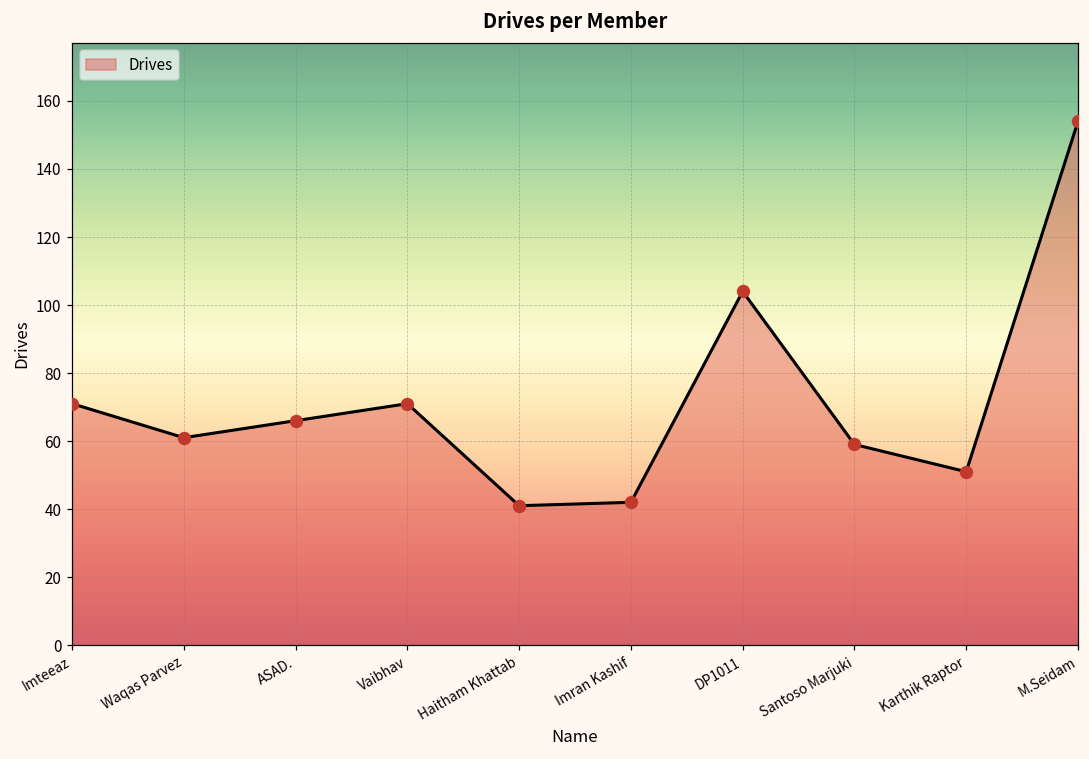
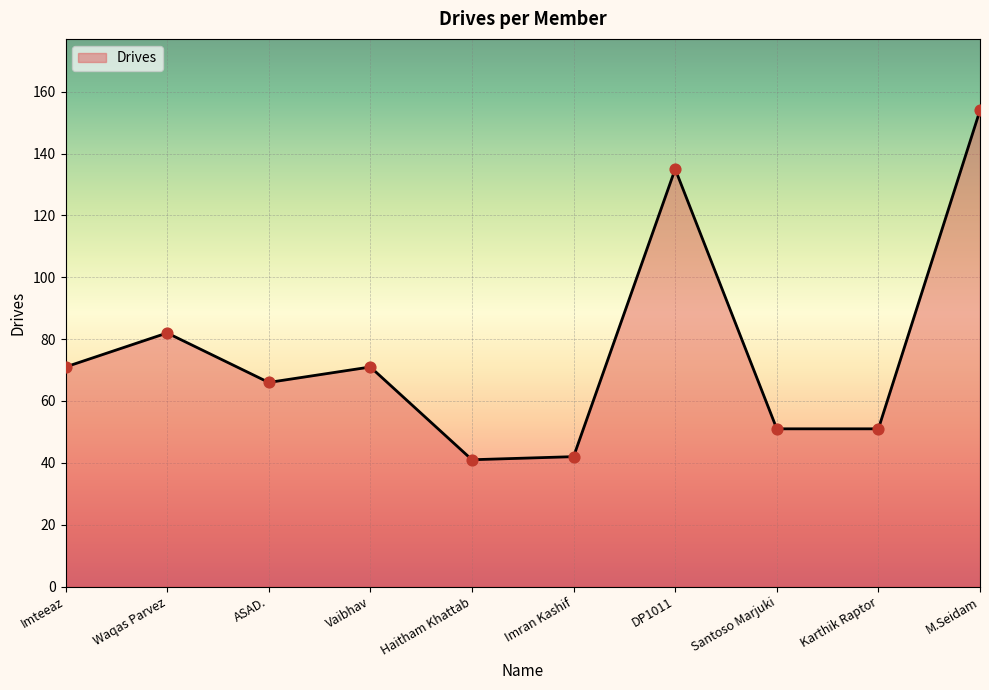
  {
    "Imteeaz": 71,
-   "Waqas Parvez": 61,
+   "Waqas Parvez": 82,
    "ASAD.": 66,
    "Vaibhav": 71,
    "Haitham Khattab": 41,
    "Imran Kashif": 42,
-   "DP1011": 104,
-   "Santoso Marjuki": 59,
+   "DP1011": 135,
+   "Santoso Marjuki": 51,
    "Karthik Raptor": 51,
    "M.Seidam": 154
  }
